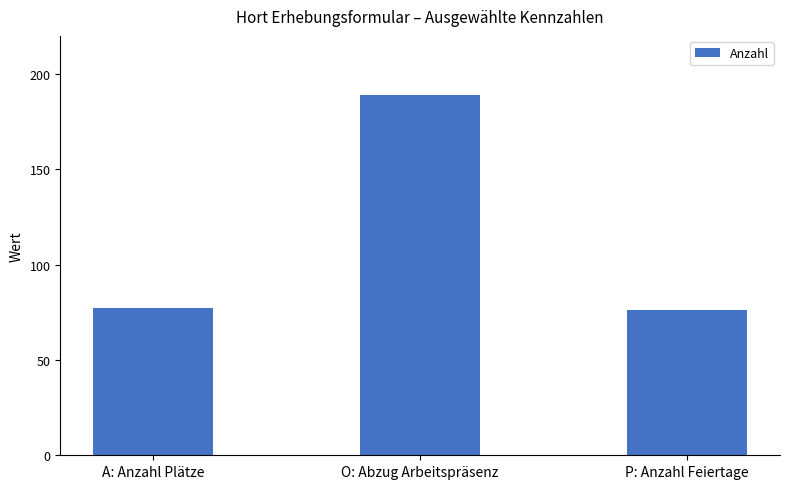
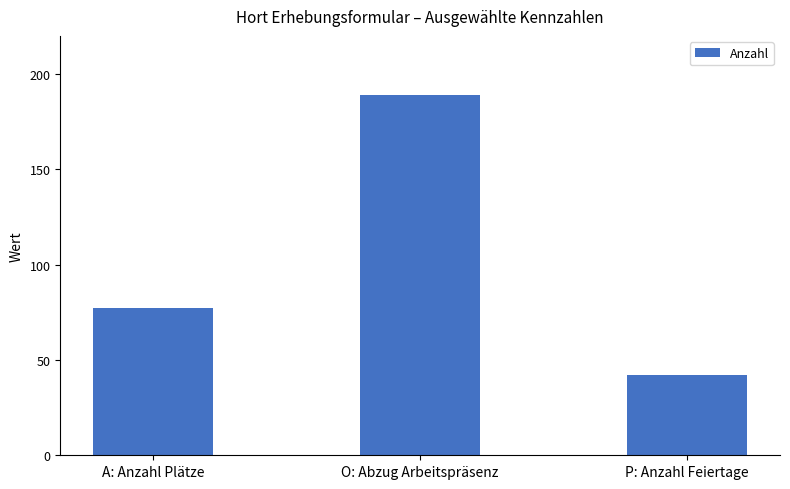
  {
    "A: Anzahl Plätze": 77,
    "O: Abzug Arbeitspräsenz": 189,
-   "P: Anzahl Feiertage": 76
+   "P: Anzahl Feiertage": 42
  }
